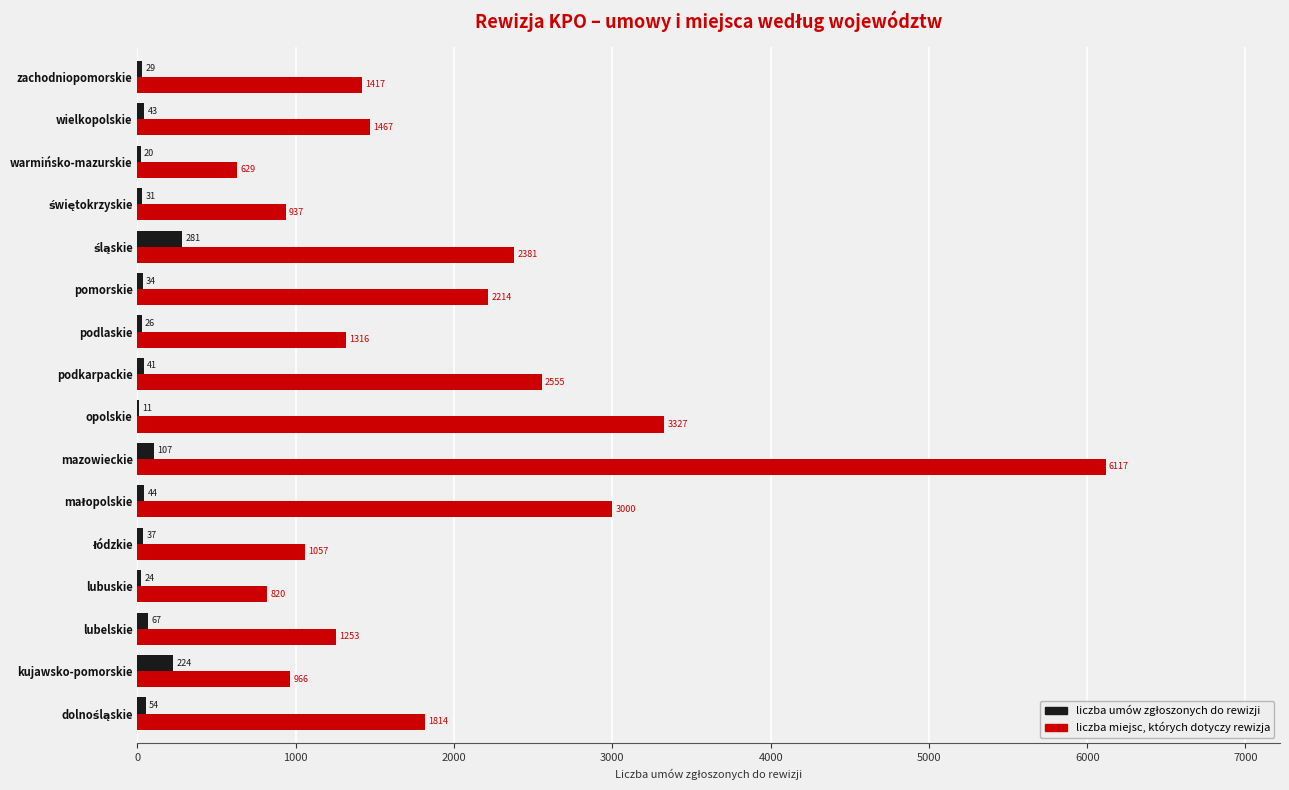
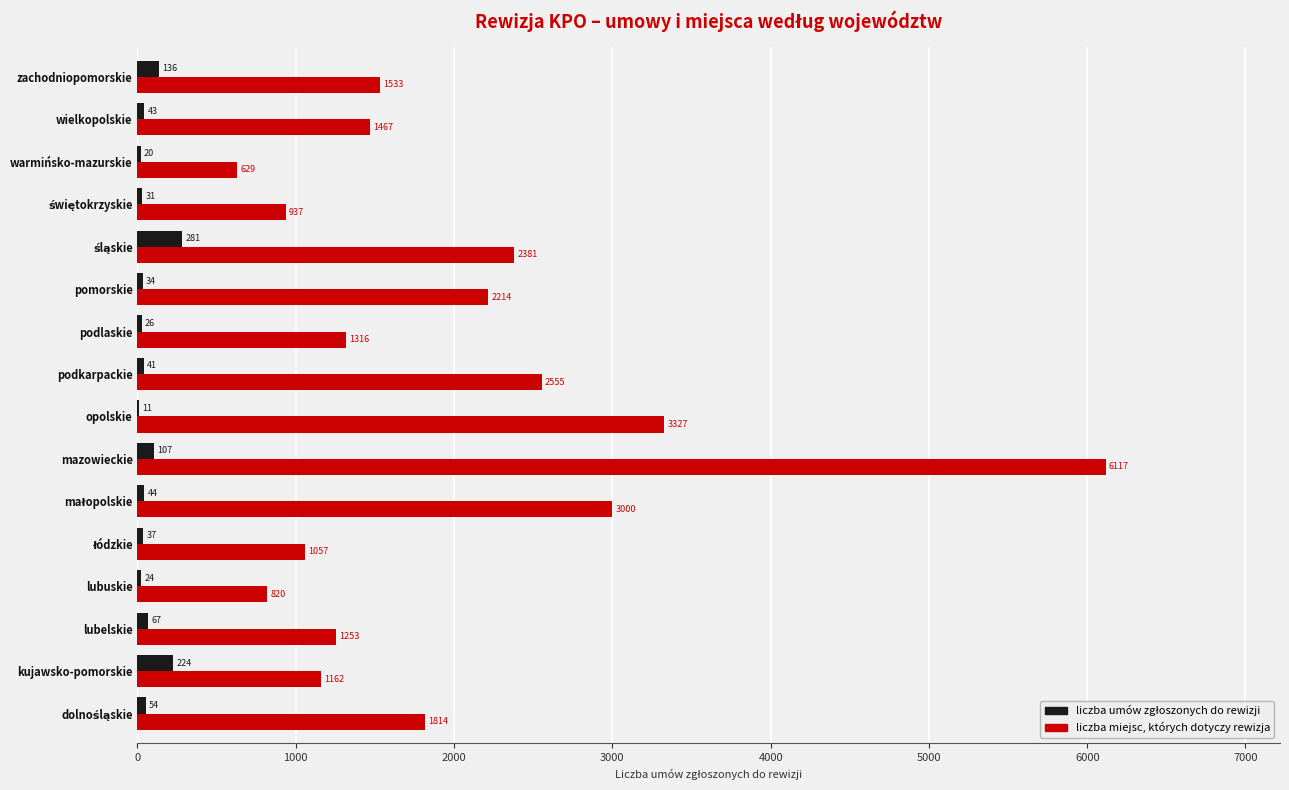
  {
    "liczba umów zgłoszonych do rewizji": {
-     "zachodniopomorskie": 29,
+     "zachodniopomorskie": 136,
      "wielkopolskie": 43,
      "warmińsko-mazurskie": 20,
      "świętokrzyskie": 31,
      "śląskie": 281,
      "pomorskie": 34,
      "podlaskie": 26,
      "podkarpackie": 41,
      "opolskie": 11,
      "mazowieckie": 107,
      "małopolskie": 44,
      "łódzkie": 37,
      "lubuskie": 24,
      "lubelskie": 67,
      "kujawsko-pomorskie": 224,
      "dolnośląskie": 54
    },
    "liczba miejsc, których dotyczy rewizja": {
-     "zachodniopomorskie": 1417,
+     "zachodniopomorskie": 1533,
      "wielkopolskie": 1467,
      "warmińsko-mazurskie": 629,
      "świętokrzyskie": 937,
      "śląskie": 2381,
      "pomorskie": 2214,
      "podlaskie": 1316,
      "podkarpackie": 2555,
      "opolskie": 3327,
      "mazowieckie": 6117,
      "małopolskie": 3000,
      "łódzkie": 1057,
      "lubuskie": 820,
      "lubelskie": 1253,
-     "kujawsko-pomorskie": 966,
+     "kujawsko-pomorskie": 1162,
      "dolnośląskie": 1814
    }
  }
